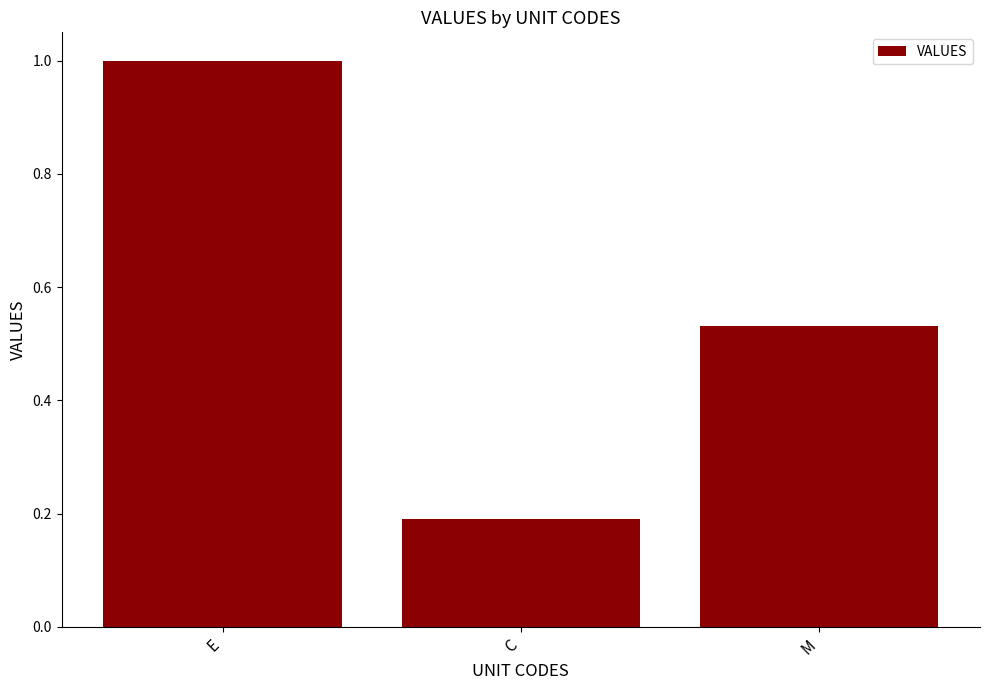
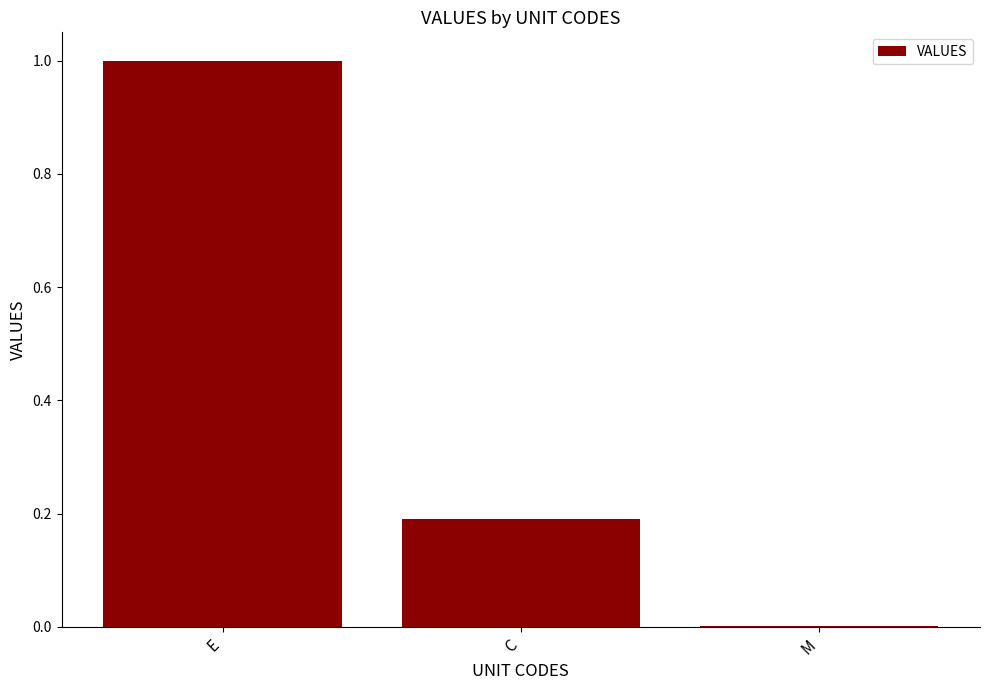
  {
    "E": 1.00,
    "C": 0.19,
-   "M": 0.53
+   "M": 0.00
  }
